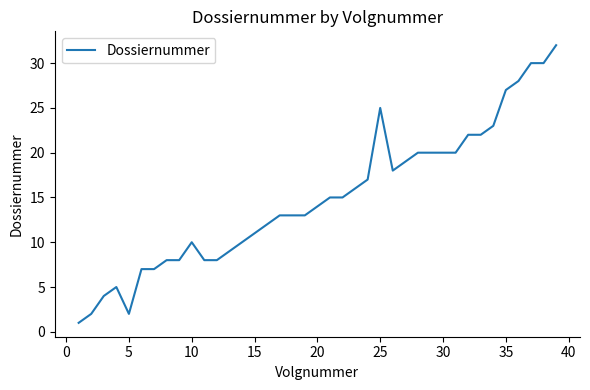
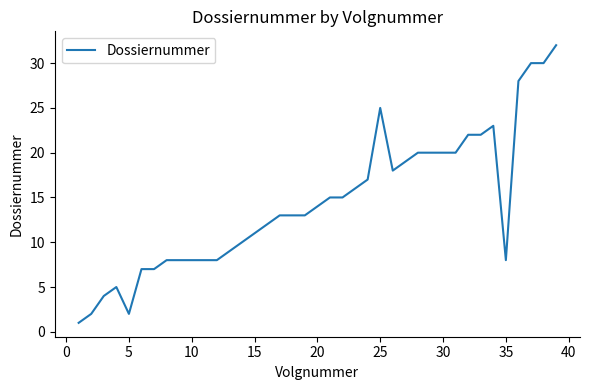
  {
    "5": 2,
-   "10": 10,
+   "10": 8,
    "15": 11,
    "20": 14,
    "25": 25,
    "30": 20,
-   "35": 27
+   "35": 8
  }
